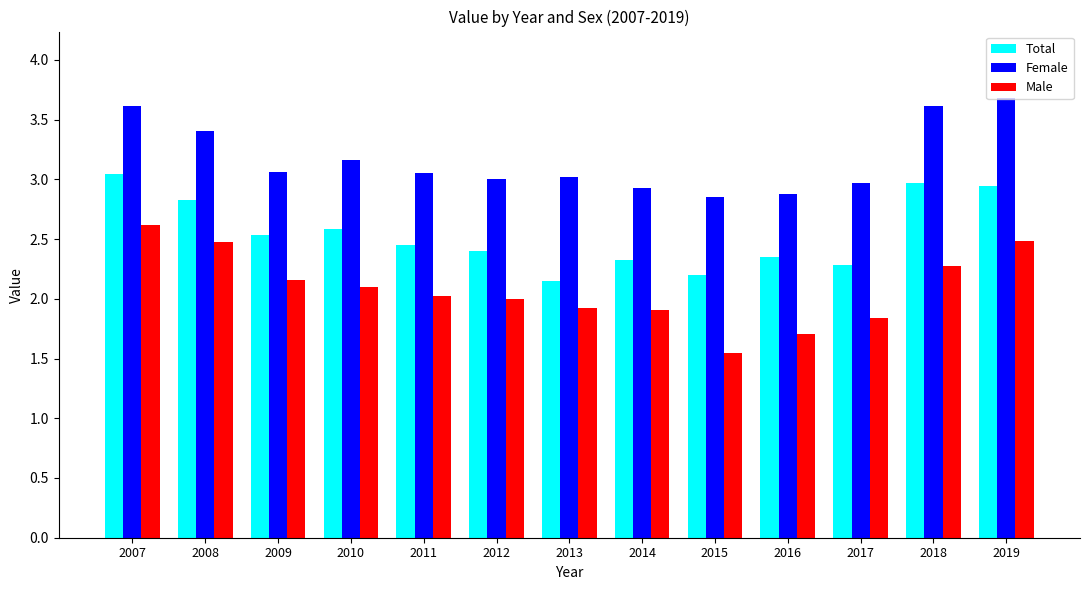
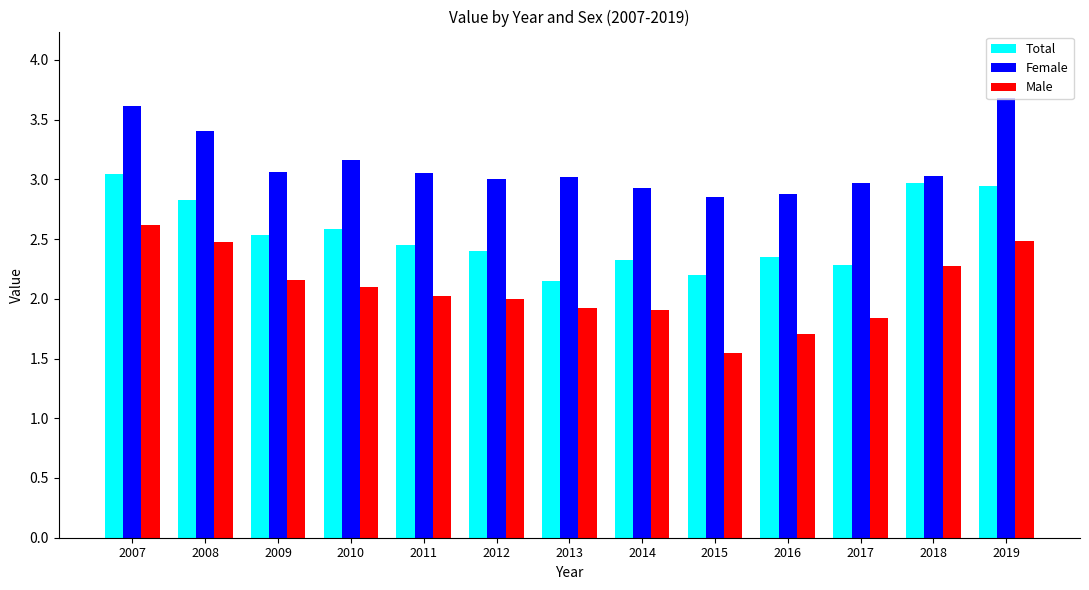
  {
    "Total": {
      "2007": 3.04,
      "2008": 2.82,
      "2009": 2.54,
      "2010": 2.58,
      "2011": 2.45,
      "2012": 2.40,
      "2013": 2.15,
      "2014": 2.33,
      "2015": 2.20,
      "2016": 2.35,
      "2017": 2.28,
      "2018": 2.97,
      "2019": 2.95
    },
    "Female": {
      "2007": 3.62,
      "2008": 3.40,
      "2009": 3.06,
      "2010": 3.16,
      "2011": 3.05,
      "2012": 3.00,
      "2013": 3.02,
      "2014": 2.92,
      "2015": 2.85,
      "2016": 2.88,
      "2017": 2.97,
-     "2018": 3.61
+     "2018": 3.03
    },
    "Male": {
      "2007": 2.62,
      "2008": 2.47,
      "2009": 2.15,
      "2010": 2.10,
      "2011": 2.02,
      "2012": 2.00,
      "2013": 1.92,
      "2014": 1.90,
      "2015": 1.54,
      "2016": 1.71,
      "2017": 1.84,
      "2018": 2.28,
      "2019": 2.48
    }
  }
